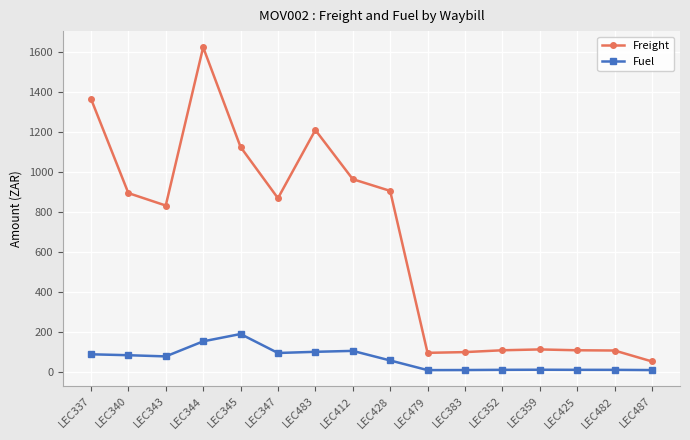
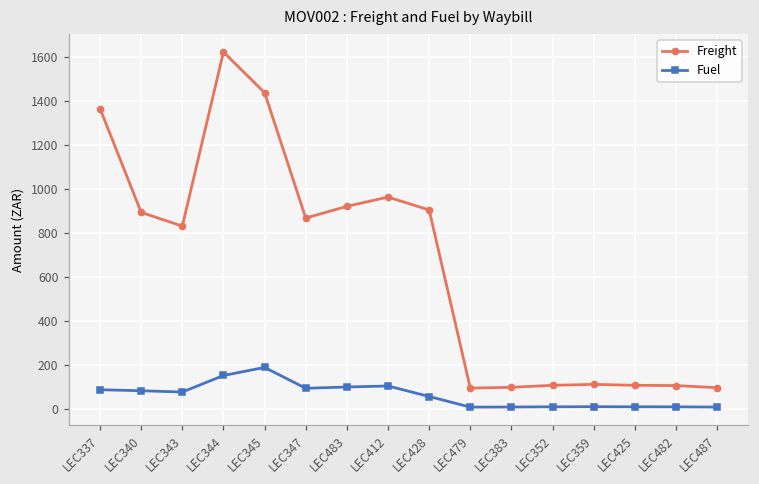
  {
    "Freight": {
      "LEC337": 1370,
      "LEC340": 890,
      "LEC343": 830,
      "LEC344": 1620,
-     "LEC345": 1130,
+     "LEC345": 1440,
      "LEC347": 870,
-     "LEC483": 1210,
+     "LEC483": 920,
      "LEC412": 960,
      "LEC428": 910,
      "LEC479": 100,
      "LEC383": 100,
      "LEC352": 110,
      "LEC359": 110,
      "LEC425": 110,
      "LEC482": 110,
-     "LEC487": 50
+     "LEC487": 100
    },
    "Fuel": {
      "LEC337": 90,
      "LEC340": 90,
      "LEC343": 80,
      "LEC344": 150,
      "LEC345": 190,
      "LEC347": 100,
      "LEC483": 100,
      "LEC412": 110,
      "LEC428": 60,
      "LEC479": 10,
      "LEC383": 10,
      "LEC352": 10,
      "LEC359": 10,
      "LEC425": 10,
      "LEC482": 10,
      "LEC487": 10
    }
  }
